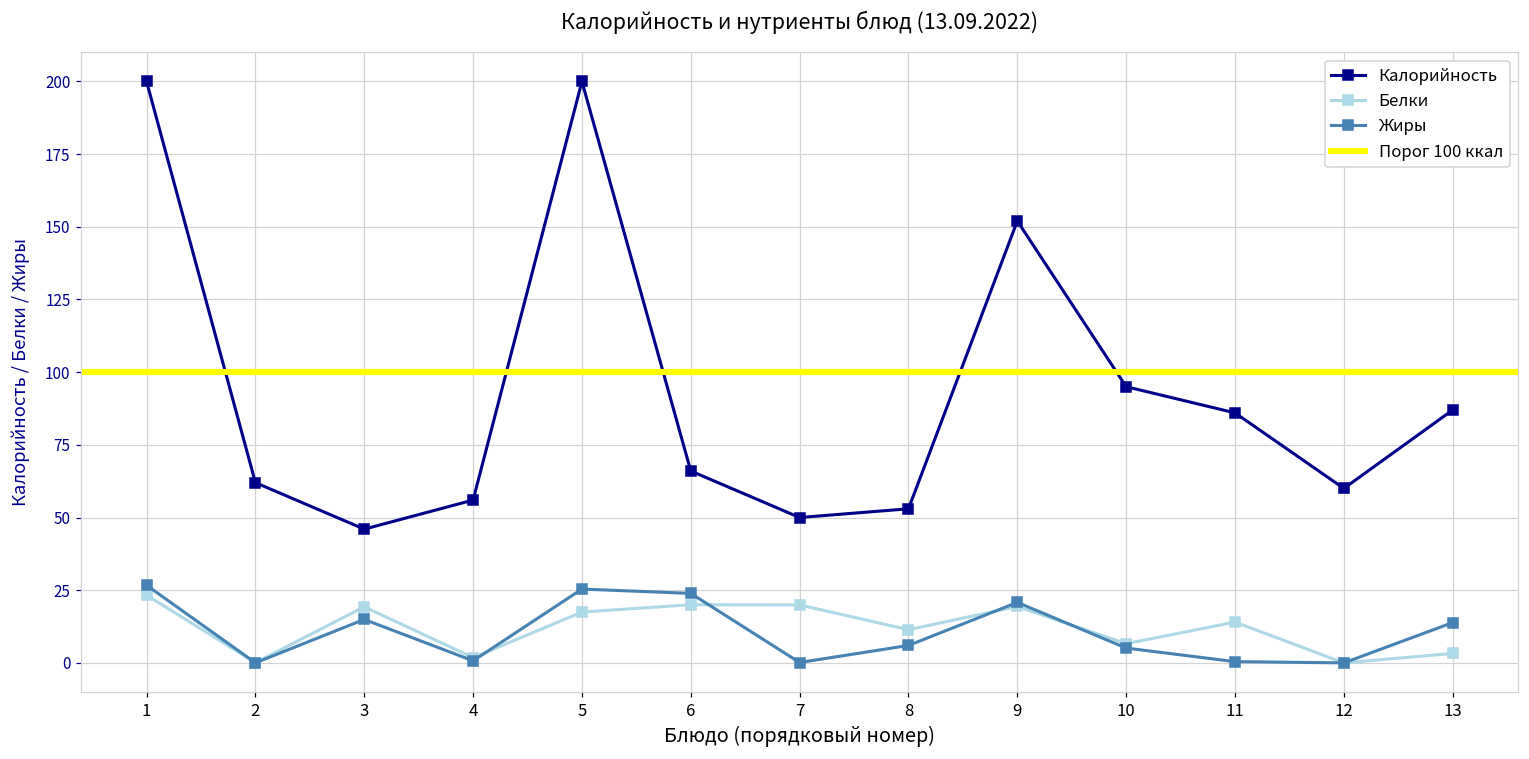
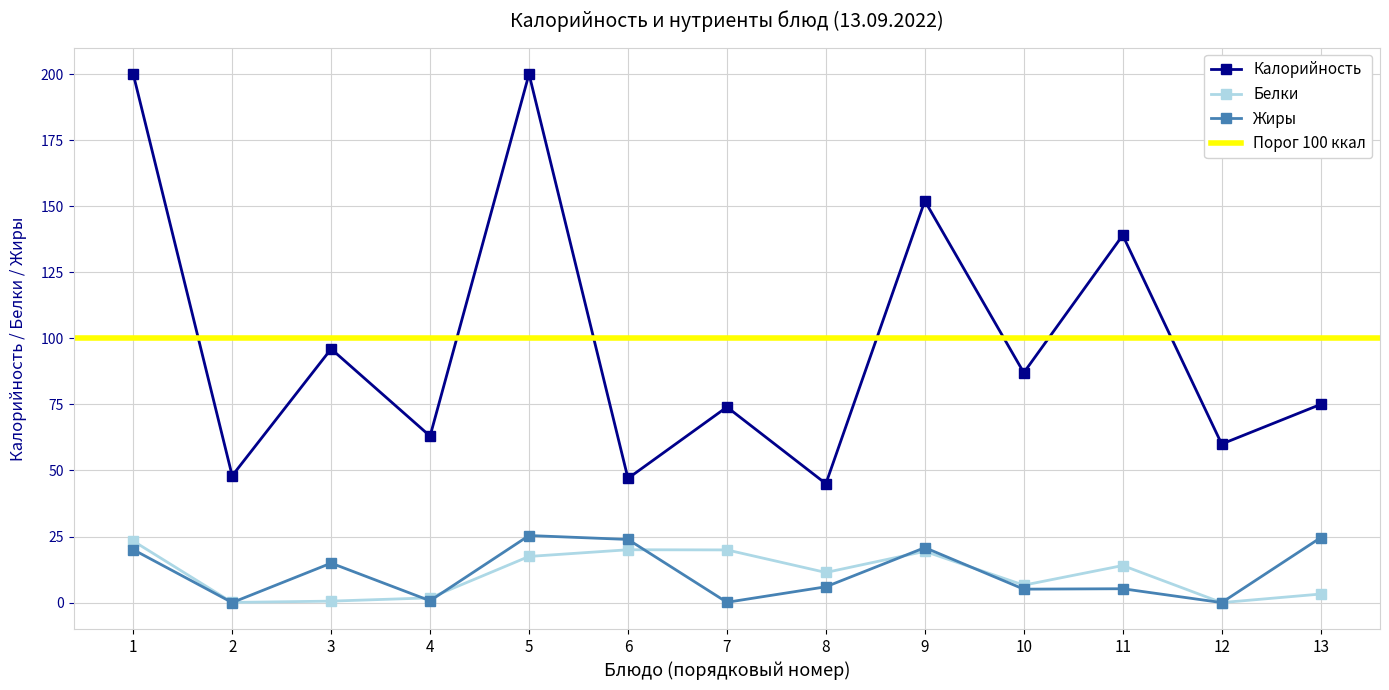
  {
    "Калорийность": {
      "1": 200,
-     "2": 62,
-     "3": 46,
-     "4": 56,
+     "2": 48,
+     "3": 96,
+     "4": 63,
      "5": 200,
-     "6": 66,
-     "7": 50,
-     "8": 53,
+     "6": 47,
+     "7": 74,
+     "8": 45,
      "9": 152,
-     "10": 95,
-     "11": 86,
+     "10": 87,
+     "11": 139,
      "12": 60,
-     "13": 87
+     "13": 75
    },
    "Белки": {
      "1": 23,
-     "3": 19,
+     "3": 1,
      "4": 2,
      "5": 17,
      "6": 20,
      "7": 20,
      "8": 11,
      "9": 19,
      "10": 7,
      "11": 14,
      "13": 3
    },
    "Жиры": {
-     "1": 27,
+     "1": 20,
      "3": 15,
      "4": 1,
      "5": 25,
      "6": 24,
      "7": 0,
      "8": 6,
      "9": 21,
      "10": 5,
-     "11": 0,
-     "13": 14
+     "11": 5,
+     "13": 25
    }
  }
